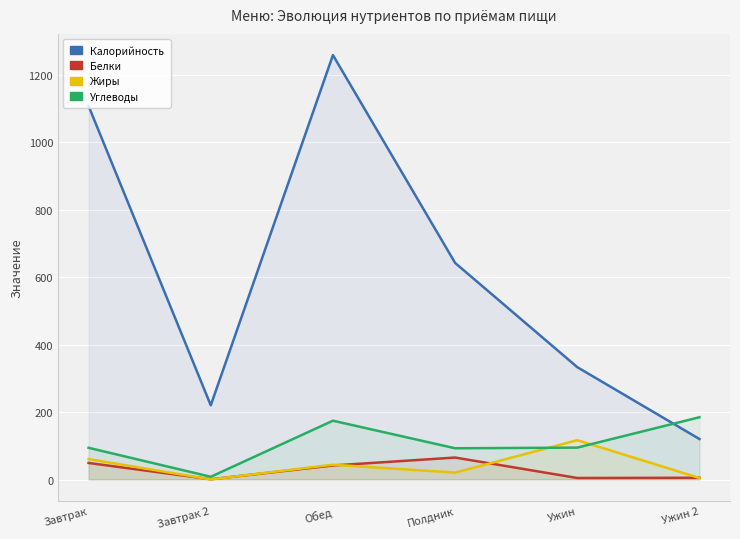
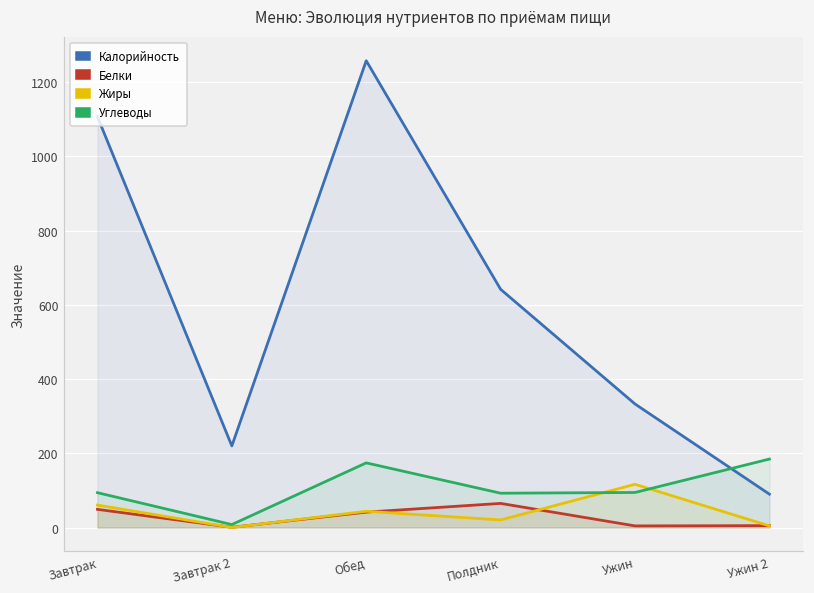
  {
    "Калорийность": {
      "Завтрак 2": 220,
      "Обед": 1260,
      "Полдник": 640,
      "Ужин": 330,
-     "Ужин 2": 120
+     "Ужин 2": 90
    },
    "Белки": {
      "Завтрак": 50,
      "Полдник": 70,
      "Ужин": 0
    },
    "Жиры": {
      "Завтрак": 60,
      "Полдник": 20,
      "Ужин": 120
    },
    "Углеводы": {
      "Завтрак": 90,
      "Обед": 170,
      "Полдник": 90,
      "Ужин": 90,
      "Ужин 2": 180
    }
  }
